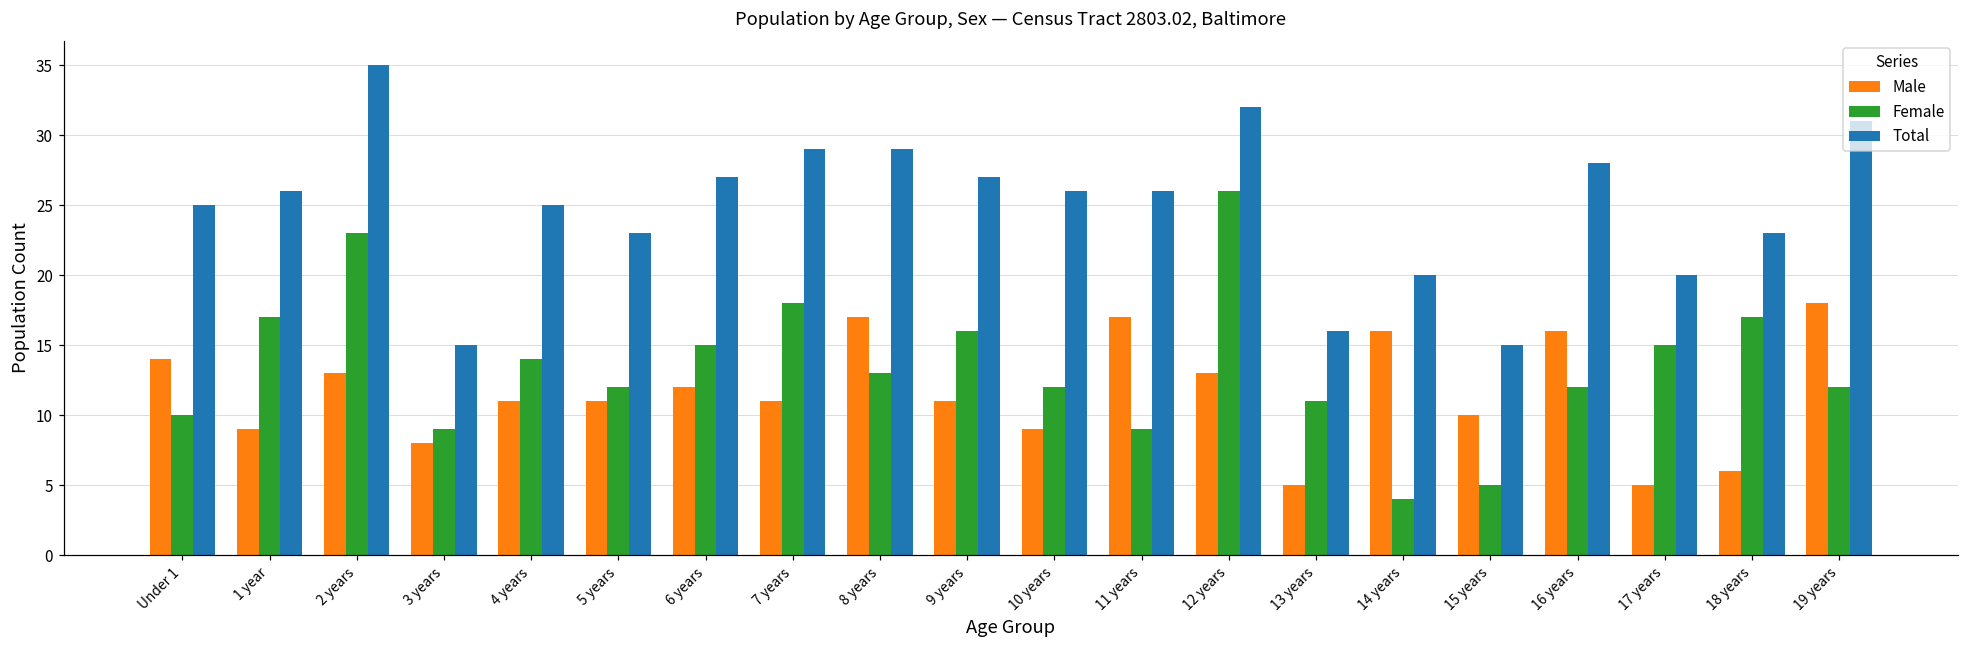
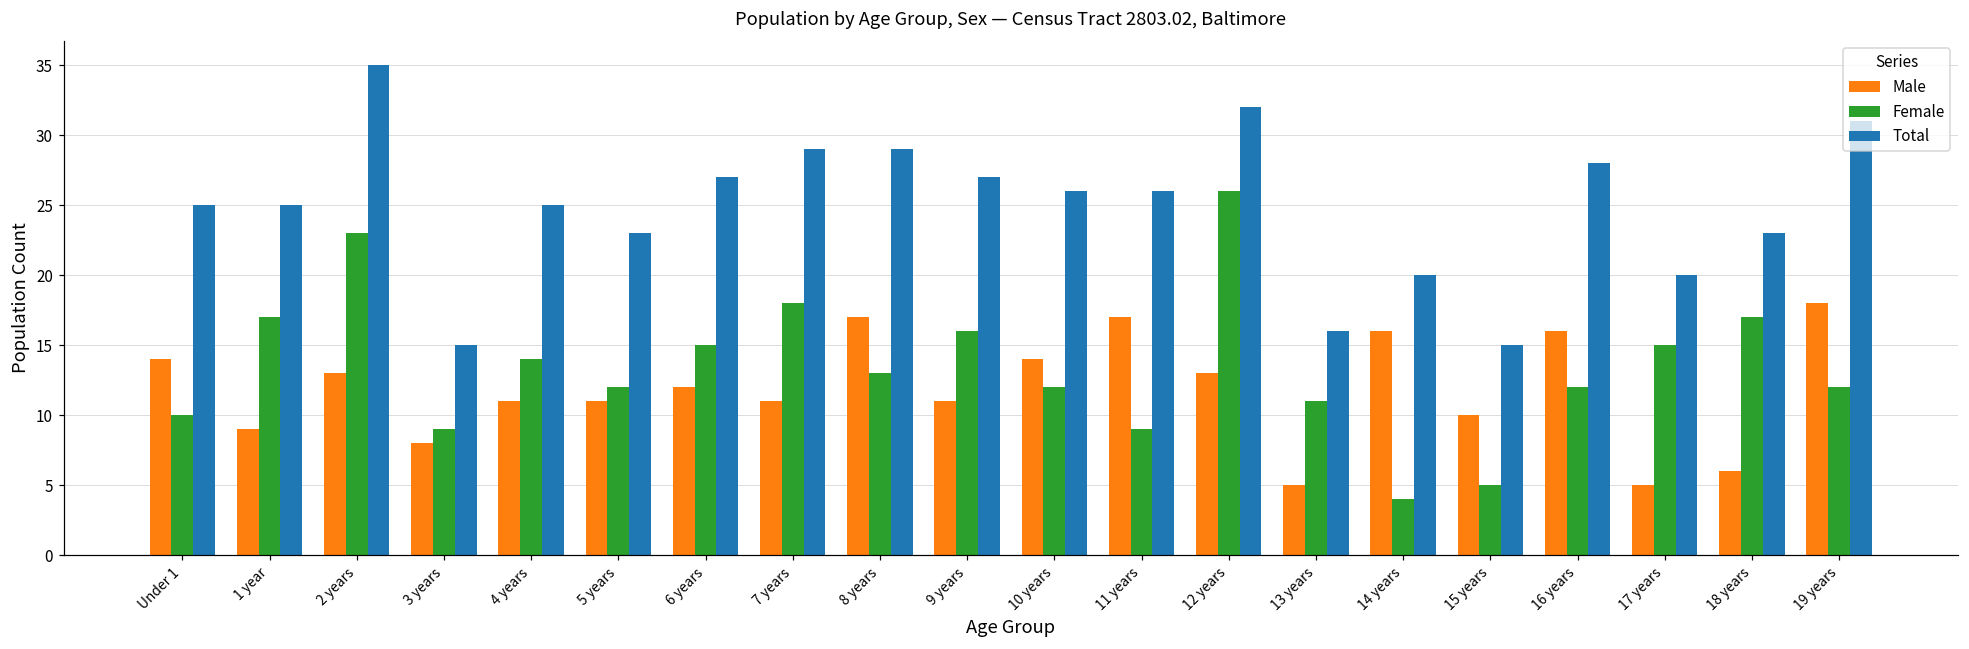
  {
    "Male": {
      "Under 1": 14,
      "1 year": 9,
      "2 years": 13,
      "3 years": 8,
      "4 years": 11,
      "5 years": 11,
      "6 years": 12,
      "7 years": 11,
      "8 years": 17,
      "9 years": 11,
-     "10 years": 9,
+     "10 years": 14,
      "11 years": 17,
      "12 years": 13,
      "13 years": 5,
      "14 years": 16,
      "15 years": 10,
      "16 years": 16,
      "17 years": 5,
      "18 years": 6,
      "19 years": 18
    },
    "Female": {
      "Under 1": 10,
      "1 year": 17,
      "2 years": 23,
      "3 years": 9,
      "4 years": 14,
      "5 years": 12,
      "6 years": 15,
      "7 years": 18,
      "8 years": 13,
      "9 years": 16,
      "10 years": 12,
      "11 years": 9,
      "12 years": 26,
      "13 years": 11,
      "14 years": 4,
      "15 years": 5,
      "16 years": 12,
      "17 years": 15,
      "18 years": 17,
      "19 years": 12
    },
    "Total": {
      "Under 1": 25,
-     "1 year": 26,
+     "1 year": 25,
      "2 years": 35,
      "3 years": 15,
      "4 years": 25,
      "5 years": 23,
      "6 years": 27,
      "7 years": 29,
      "8 years": 29,
      "9 years": 27,
      "10 years": 26,
      "11 years": 26,
      "12 years": 32,
      "13 years": 16,
      "14 years": 20,
      "15 years": 15,
      "16 years": 28,
      "17 years": 20,
      "18 years": 23
    }
  }
